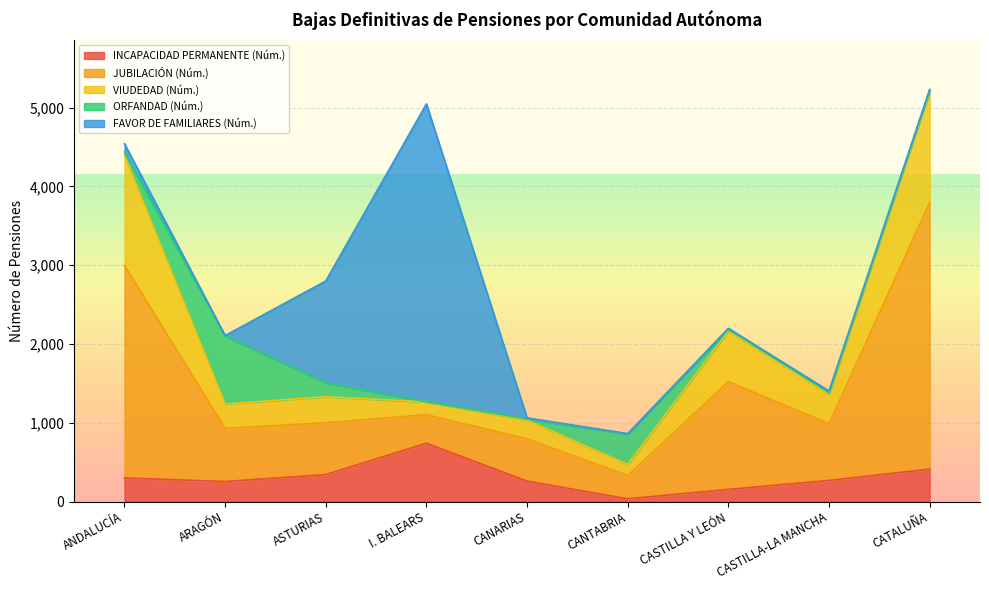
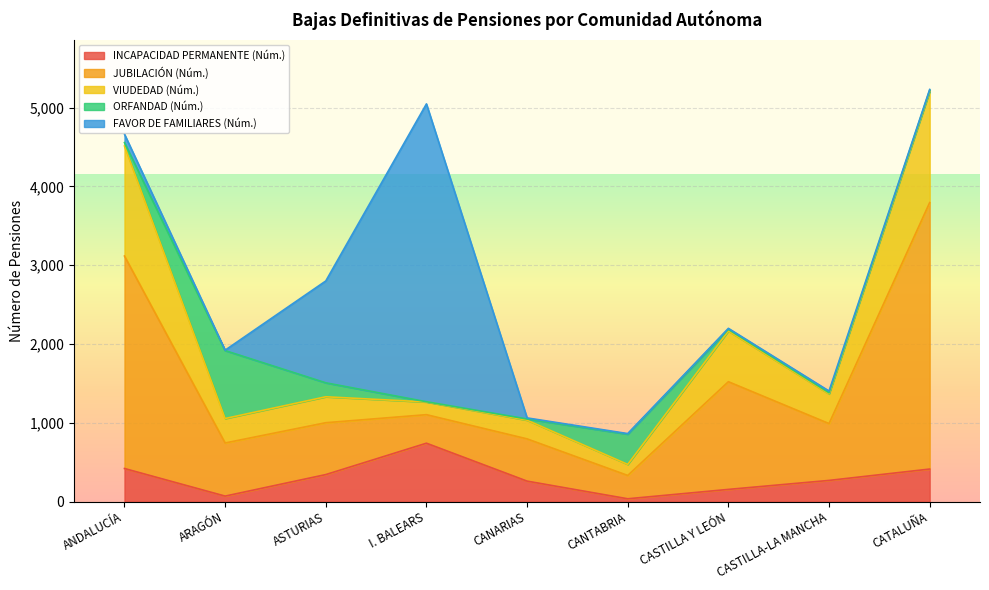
  {
    "INCAPACIDAD PERMANENTE (Núm.)": {
-     "ANDALUCÍA": "300",
-     "ARAGÓN": "300",
+     "ANDALUCÍA": "400",
+     "ARAGÓN": "100",
      "ASTURIAS": "300",
      "I. BALEARS": "700",
      "CANARIAS": "300",
      "CANTABRIA": "0",
      "CASTILLA Y LEÓN": "200",
      "CASTILLA-LA MANCHA": "300",
      "CATALUÑA": "400"
    },
    "ORFANDAD (Núm.)": {
      "ANDALUCÍA": "0",
      "ASTURIAS": "200"
    },
    "FAVOR DE FAMILIARES (Núm.)": {
      "ANDALUCÍA": "100",
      "ASTURIAS": "1,300",
      "I. BALEARS": "3,800"
    }
  }
